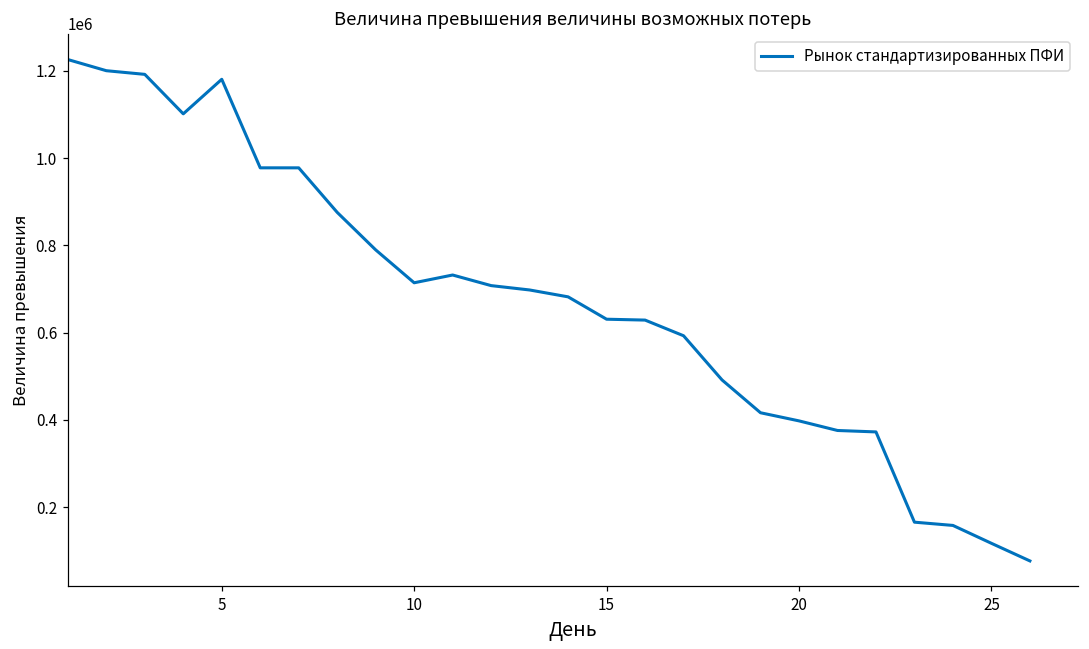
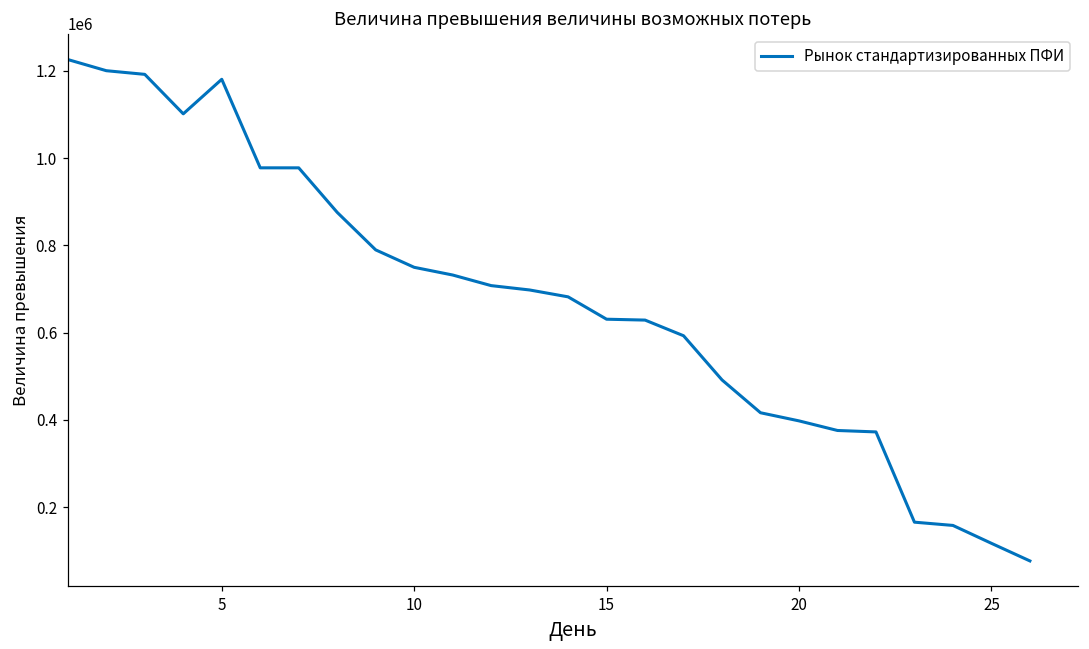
  {
    "5": 1180000,
-   "10": 710000,
+   "10": 750000,
    "15": 630000,
    "20": 400000,
    "25": 120000
  }
